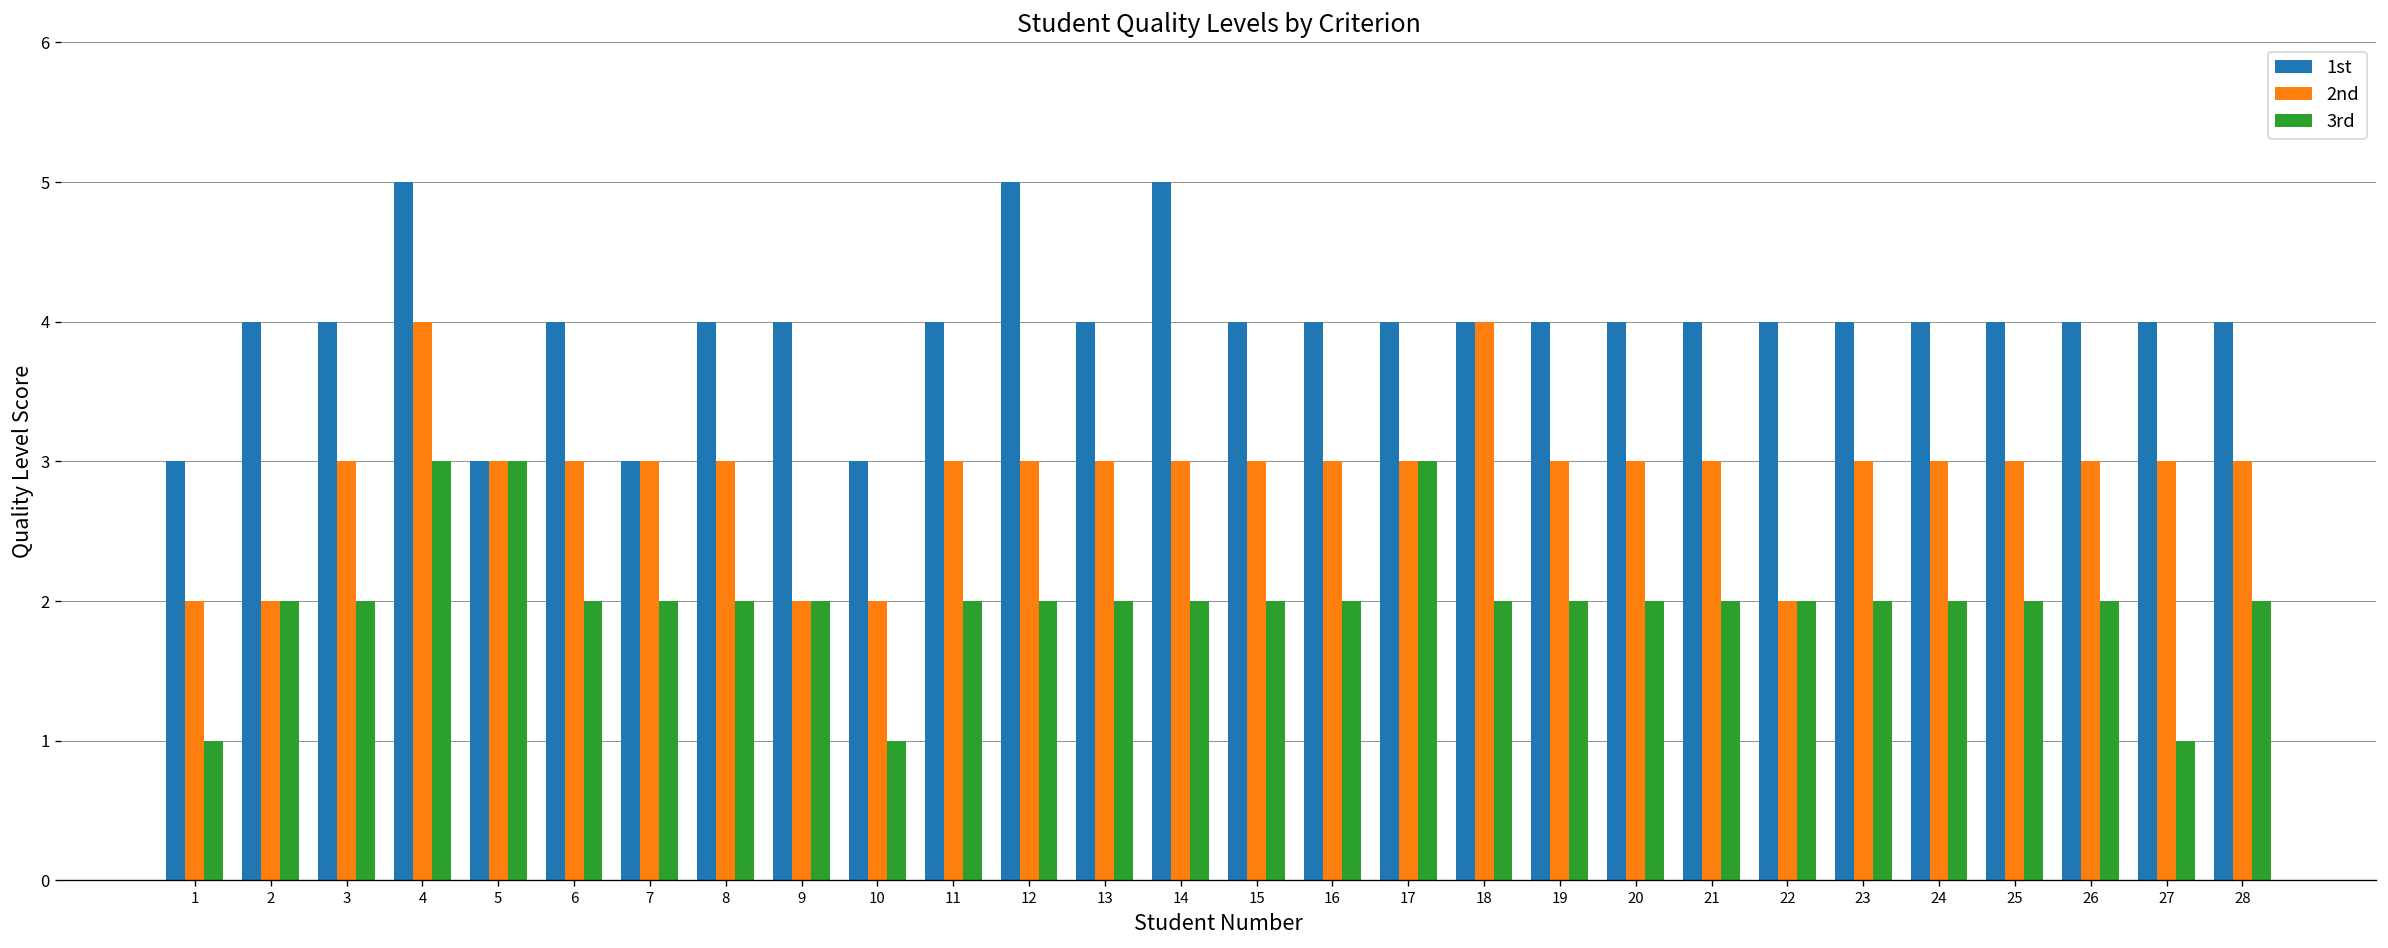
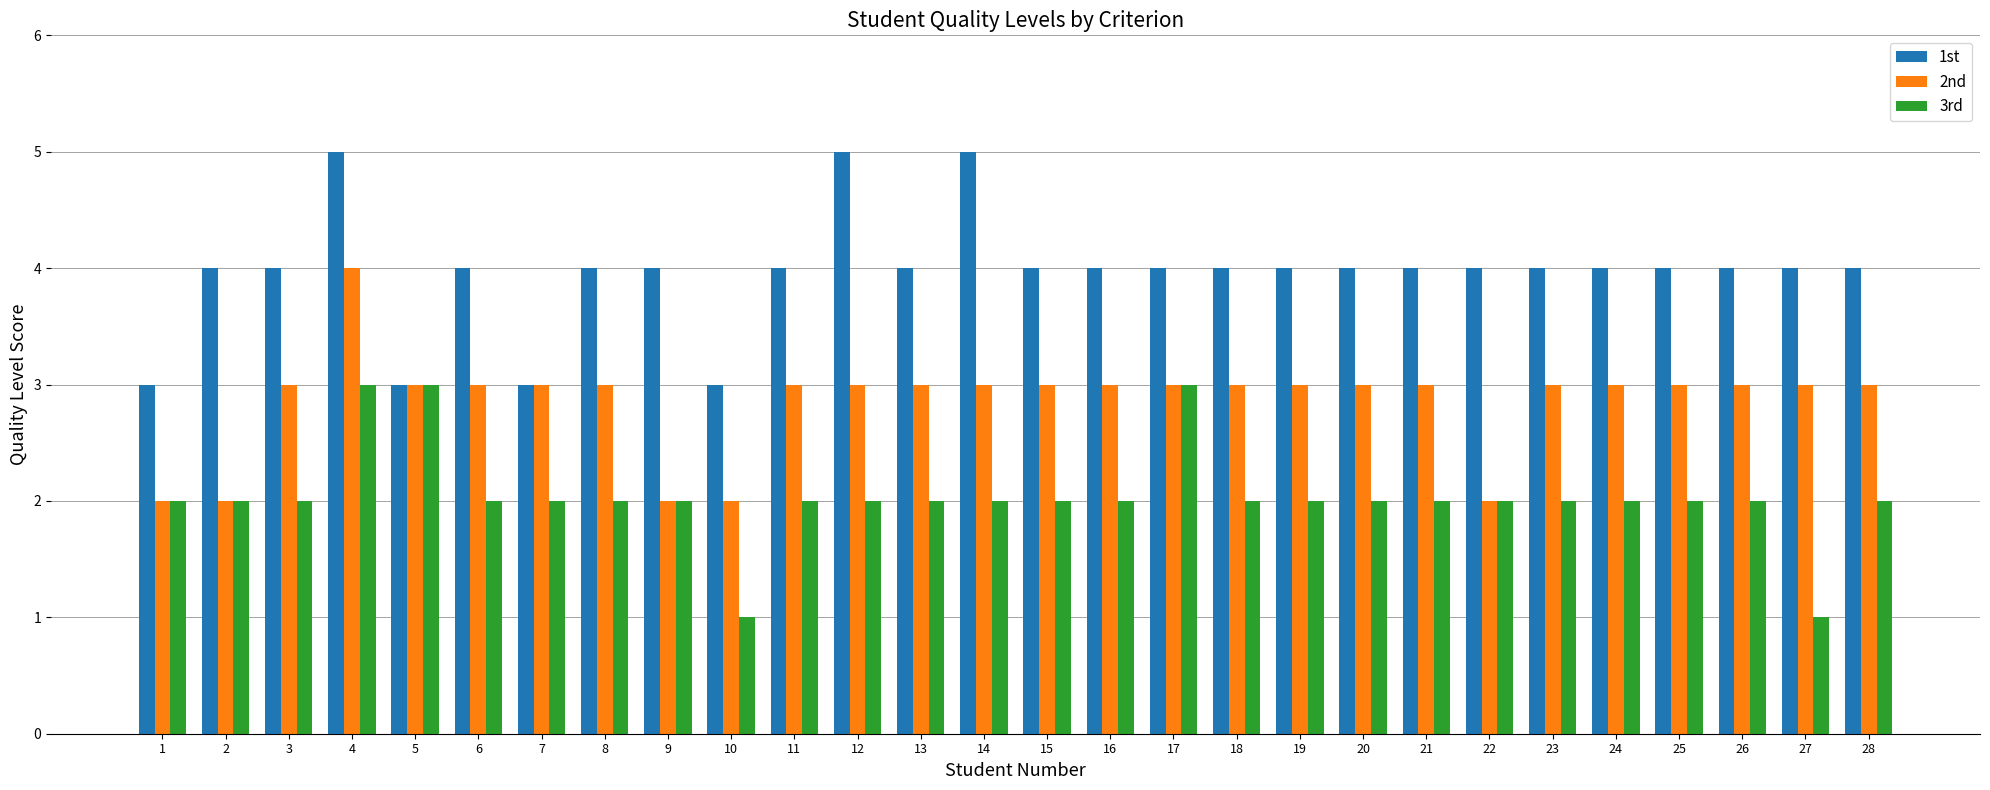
  {
    "1st": {
      "1": 3,
      "2": 4,
      "3": 4,
      "4": 5,
      "5": 3,
      "6": 4,
      "7": 3,
      "8": 4,
      "9": 4,
      "10": 3,
      "11": 4,
      "12": 5,
      "13": 4,
      "14": 5,
      "15": 4,
      "16": 4,
      "17": 4,
      "18": 4,
      "19": 4,
      "20": 4,
      "21": 4,
      "22": 4,
      "23": 4,
      "24": 4,
      "25": 4,
      "26": 4,
      "27": 4,
      "28": 4
    },
    "2nd": {
      "1": 2,
      "2": 2,
      "3": 3,
      "4": 4,
      "5": 3,
      "6": 3,
      "7": 3,
      "8": 3,
      "9": 2,
      "10": 2,
      "11": 3,
      "12": 3,
      "13": 3,
      "14": 3,
      "15": 3,
      "16": 3,
      "17": 3,
-     "18": 4,
+     "18": 3,
      "19": 3,
      "20": 3,
      "21": 3,
      "22": 2,
      "23": 3,
      "24": 3,
      "25": 3,
      "26": 3,
      "27": 3,
      "28": 3
    },
    "3rd": {
-     "1": 1,
+     "1": 2,
      "2": 2,
      "3": 2,
      "4": 3,
      "5": 3,
      "6": 2,
      "7": 2,
      "8": 2,
      "9": 2,
      "10": 1,
      "11": 2,
      "12": 2,
      "13": 2,
      "14": 2,
      "15": 2,
      "16": 2,
      "17": 3,
      "18": 2,
      "19": 2,
      "20": 2,
      "21": 2,
      "22": 2,
      "23": 2,
      "24": 2,
      "25": 2,
      "26": 2,
      "27": 1,
      "28": 2
    }
  }
